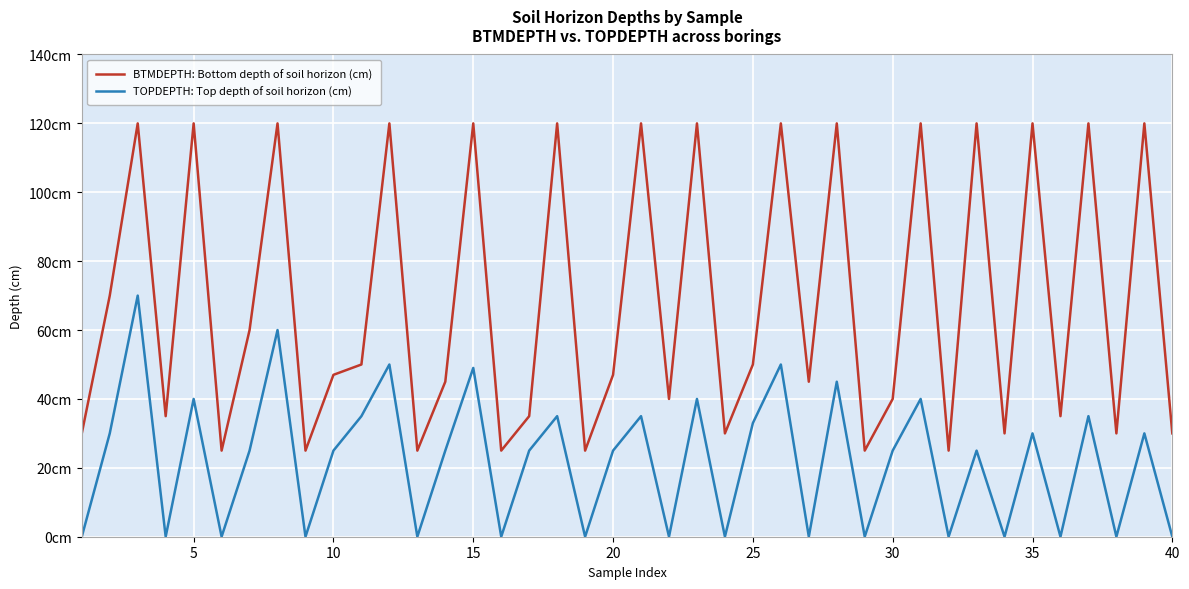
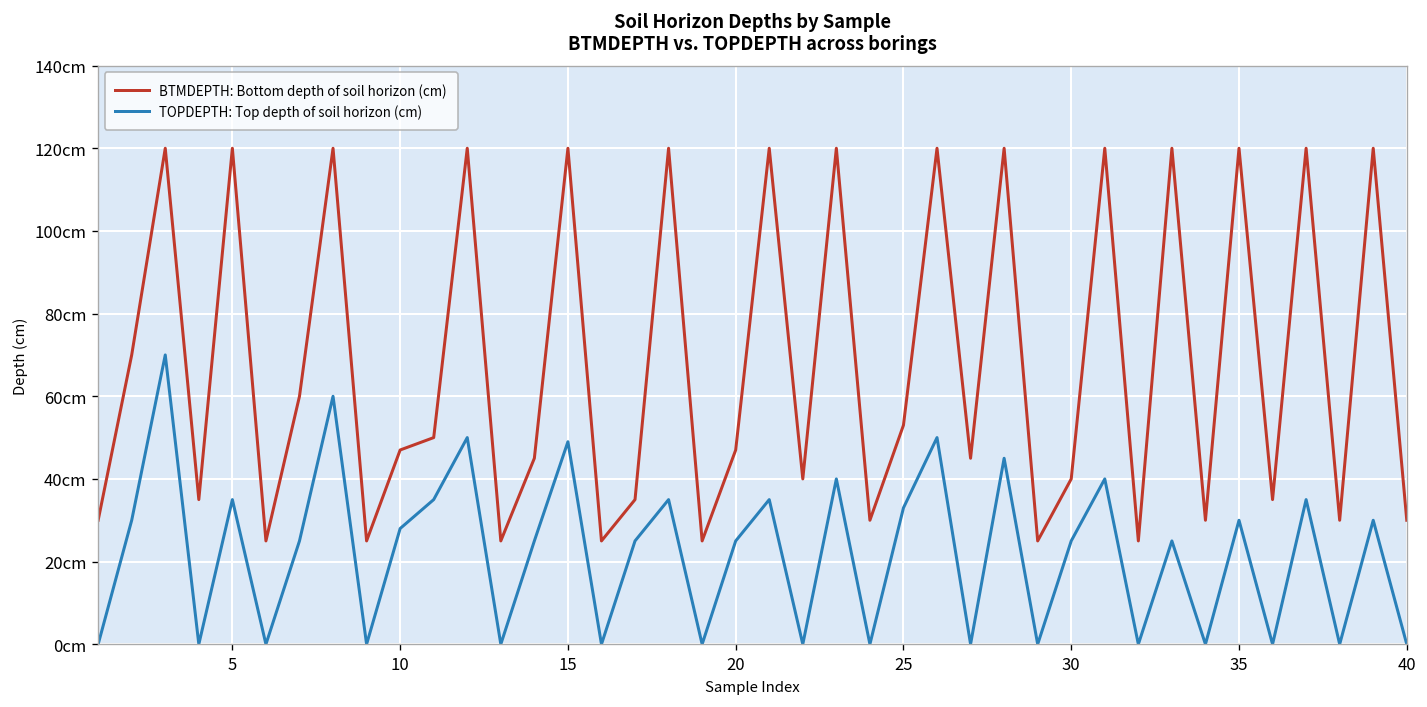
  {
    "BTMDEPTH: Bottom depth of soil horizon (cm)": {
      "5": "120cm",
      "10": "47cm",
      "15": "120cm",
      "20": "47cm",
-     "25": "50cm",
+     "25": "53cm",
      "30": "40cm",
      "35": "120cm",
      "40": "30cm"
    },
    "TOPDEPTH: Top depth of soil horizon (cm)": {
-     "5": "40cm",
-     "10": "25cm",
+     "5": "35cm",
+     "10": "28cm",
      "15": "49cm",
      "20": "25cm",
      "25": "33cm",
      "30": "25cm",
      "35": "30cm",
      "40": "0cm"
    }
  }
